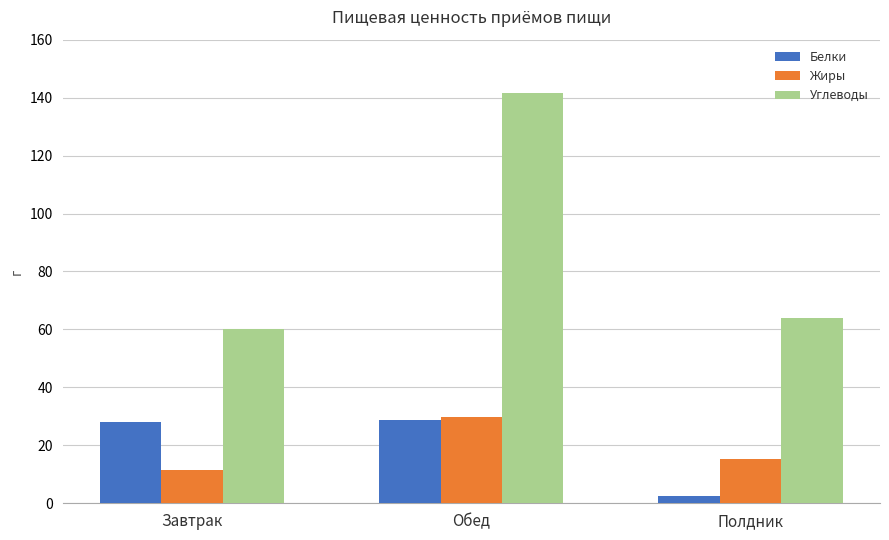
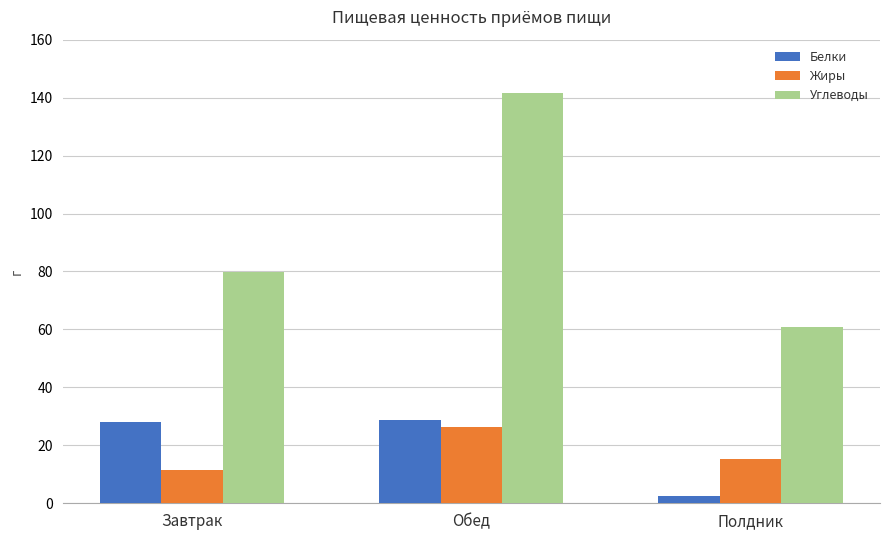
  {
    "Белки": {
      "Завтрак": 28,
      "Обед": 29,
      "Полдник": 3
    },
    "Жиры": {
      "Завтрак": 12,
-     "Обед": 30,
+     "Обед": 26,
      "Полдник": 15
    },
    "Углеводы": {
-     "Завтрак": 60,
+     "Завтрак": 80,
      "Обед": 142,
-     "Полдник": 64
+     "Полдник": 61
    }
  }
